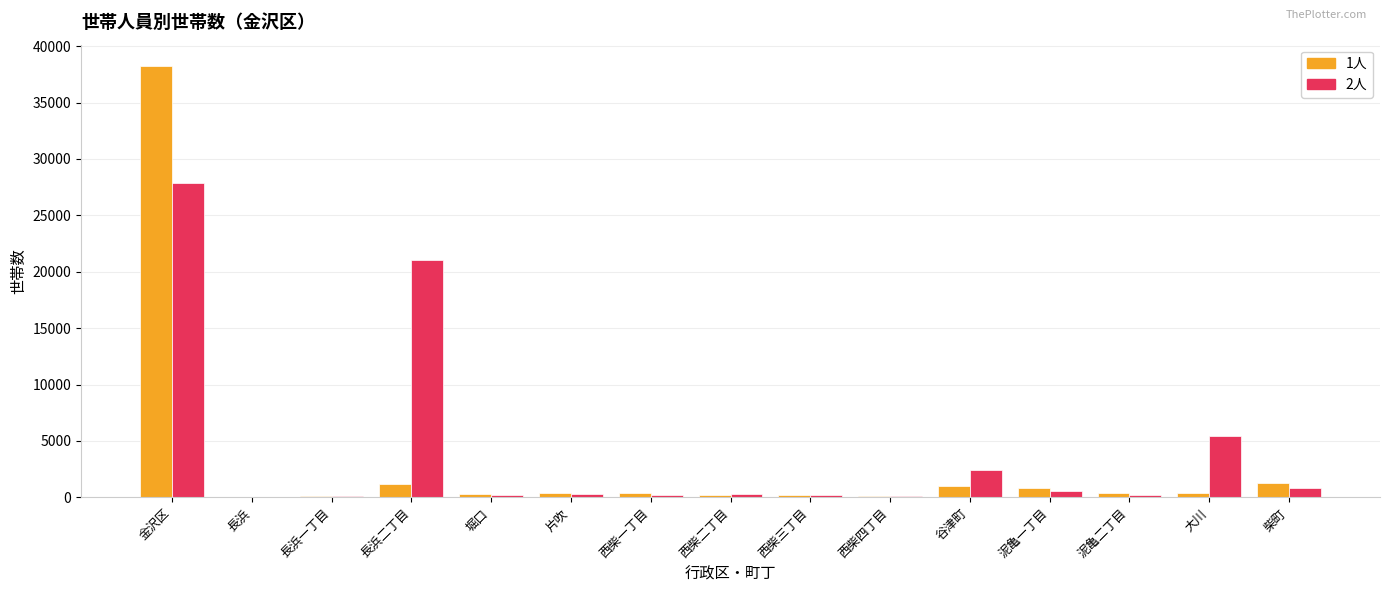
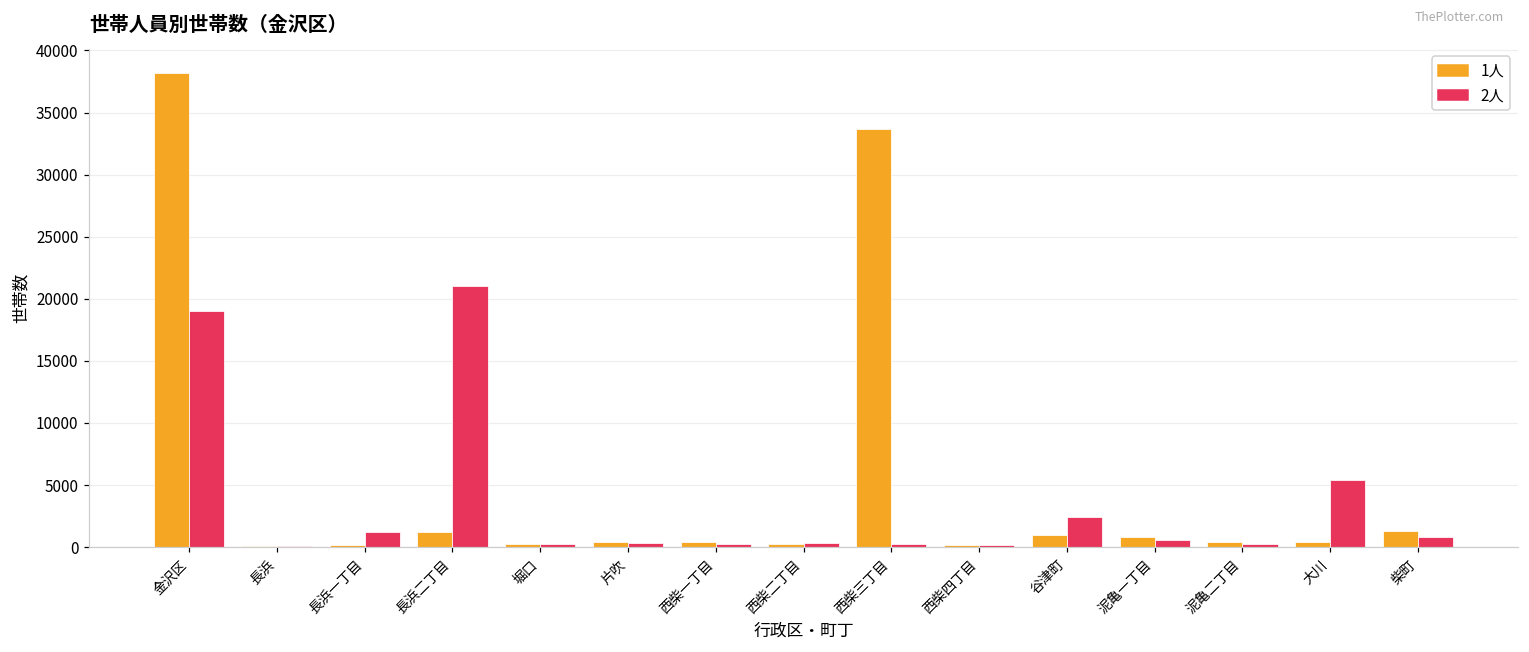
  {
    "1人": {
      "金沢区": 38200,
      "長浜二丁目": 1200,
      "堀口": 300,
      "片吹": 400,
      "西柴一丁目": 400,
      "西柴二丁目": 200,
-     "西柴三丁目": 200,
+     "西柴三丁目": 33700,
      "谷津町": 1000,
      "泥亀一丁目": 800,
      "泥亀二丁目": 400,
      "大川": 400,
      "柴町": 1300
    },
    "2人": {
-     "金沢区": 27900,
-     "長浜一丁目": 100,
+     "金沢区": 19000,
+     "長浜一丁目": 1200,
      "長浜二丁目": 21000,
      "片吹": 300,
      "西柴一丁目": 200,
      "西柴二丁目": 300,
      "谷津町": 2400,
      "泥亀一丁目": 500,
      "大川": 5400,
      "柴町": 800
    }
  }
